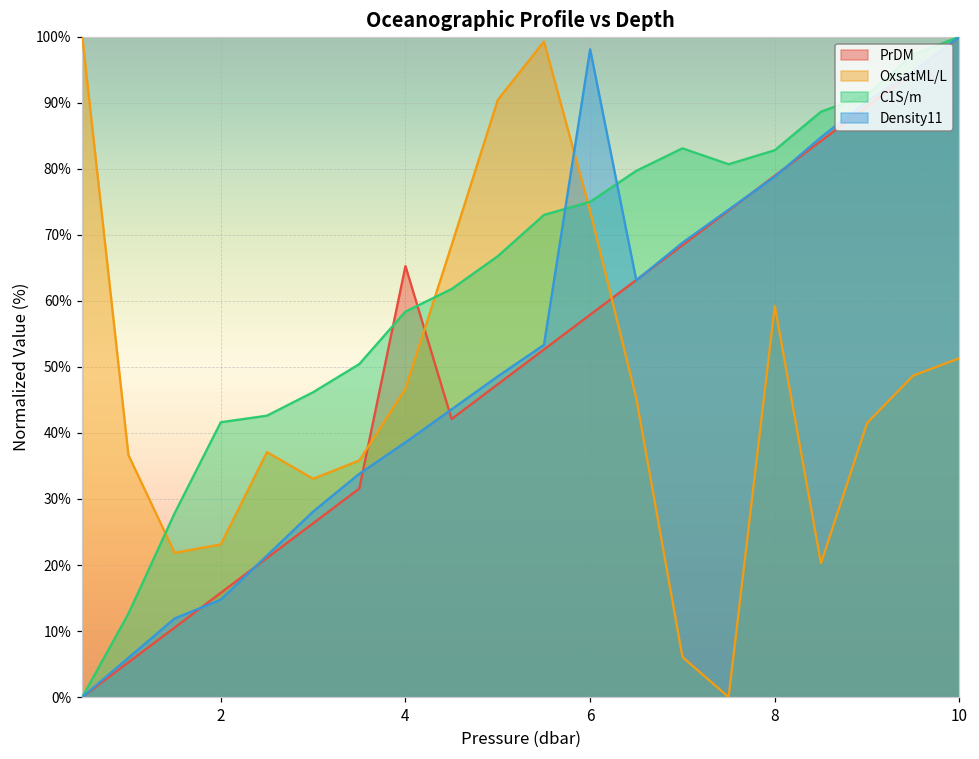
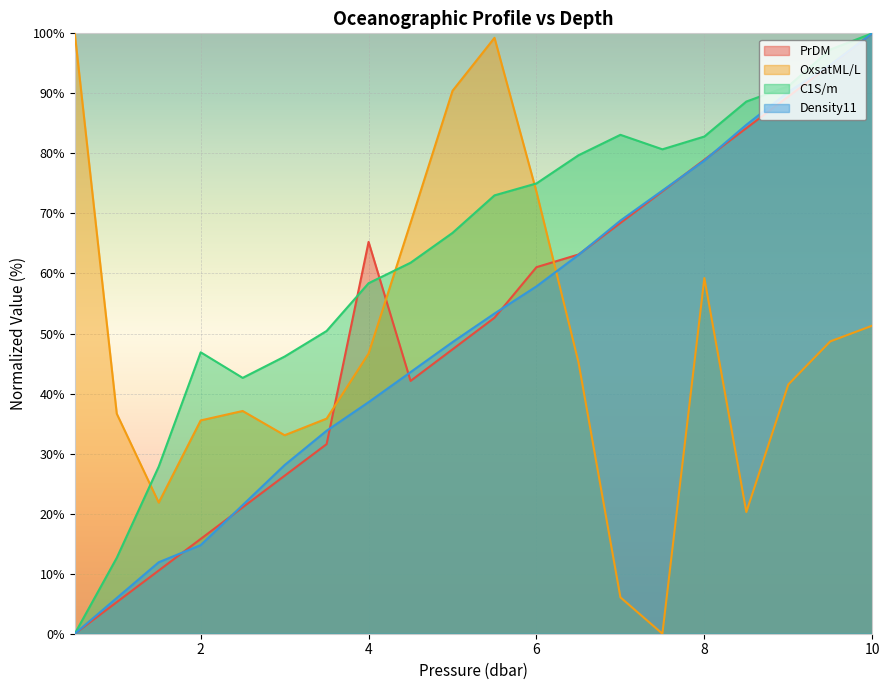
  {
    "PrDM": {
      "2": "16%",
      "4": "65%",
-     "6": "58%"
+     "6": "61%"
    },
    "OxsatML/L": {
-     "2": "23%",
+     "2": "36%",
      "4": "47%",
      "6": "74%",
      "8": "59%",
      "10": "51%"
    },
    "C1S/m": {
-     "2": "42%",
+     "2": "47%",
      "4": "58%",
      "6": "75%",
      "8": "83%"
    },
    "Density11": {
      "2": "15%",
      "4": "39%",
-     "6": "98%"
+     "6": "58%"
    }
  }
